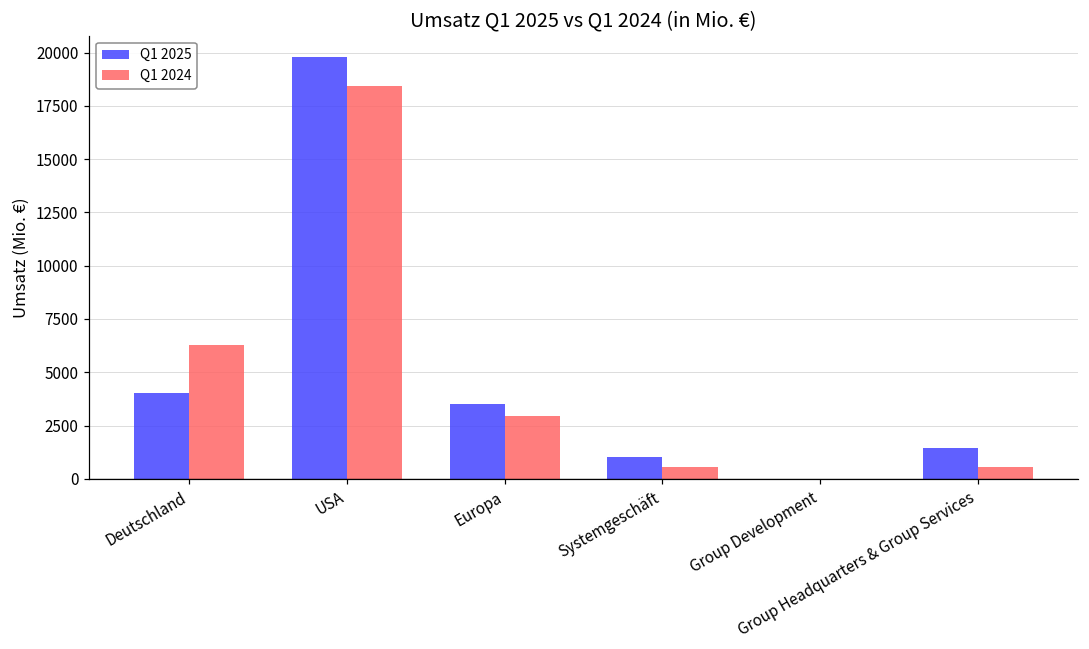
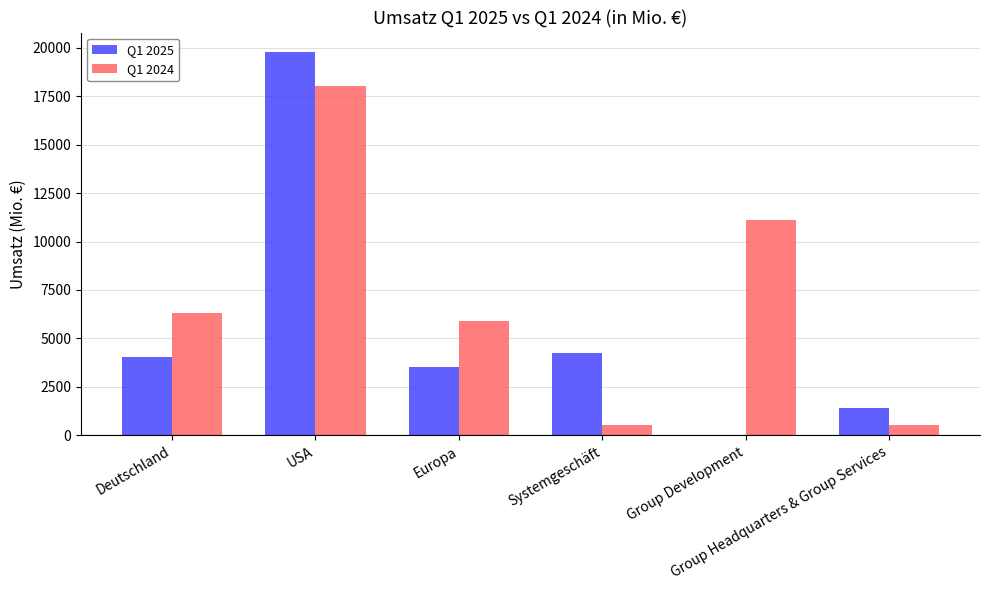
  {
    "Q1 2025": {
      "Deutschland": 4000,
      "USA": 19800,
      "Europa": 3500,
-     "Systemgeschäft": 1000,
+     "Systemgeschäft": 4300,
      "Group Headquarters & Group Services": 1400
    },
    "Q1 2024": {
      "Deutschland": 6300,
-     "USA": 18400,
-     "Europa": 3000,
+     "USA": 18000,
+     "Europa": 5900,
      "Systemgeschäft": 500,
-     "Group Development": 0,
+     "Group Development": 11100,
      "Group Headquarters & Group Services": 500
    }
  }
